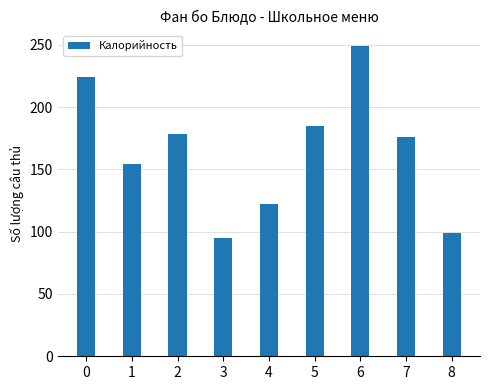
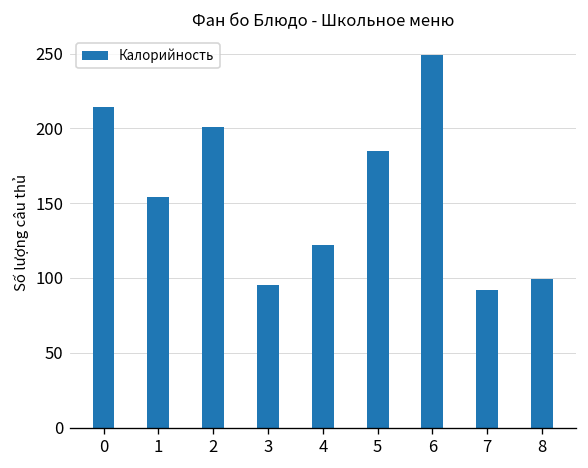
  {
-   "0": 224,
+   "0": 214,
    "1": 154,
-   "2": 178,
+   "2": 201,
    "3": 95,
    "4": 122,
    "5": 185,
    "6": 249,
-   "7": 176,
+   "7": 92,
    "8": 99
  }
